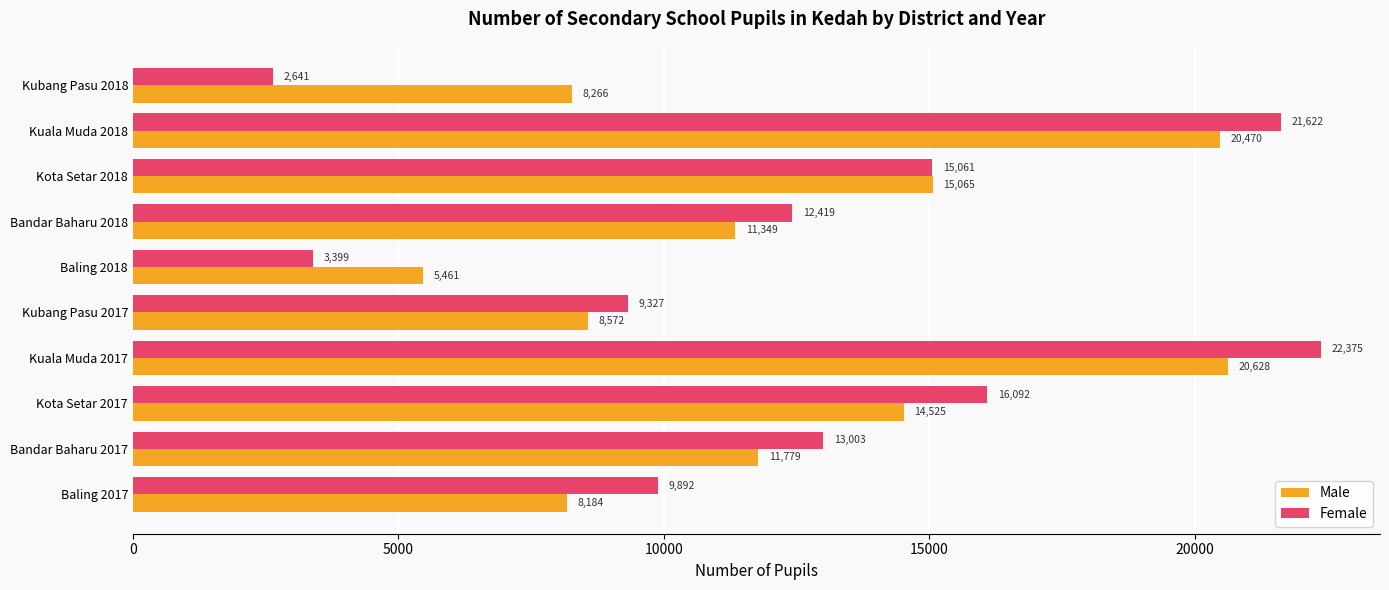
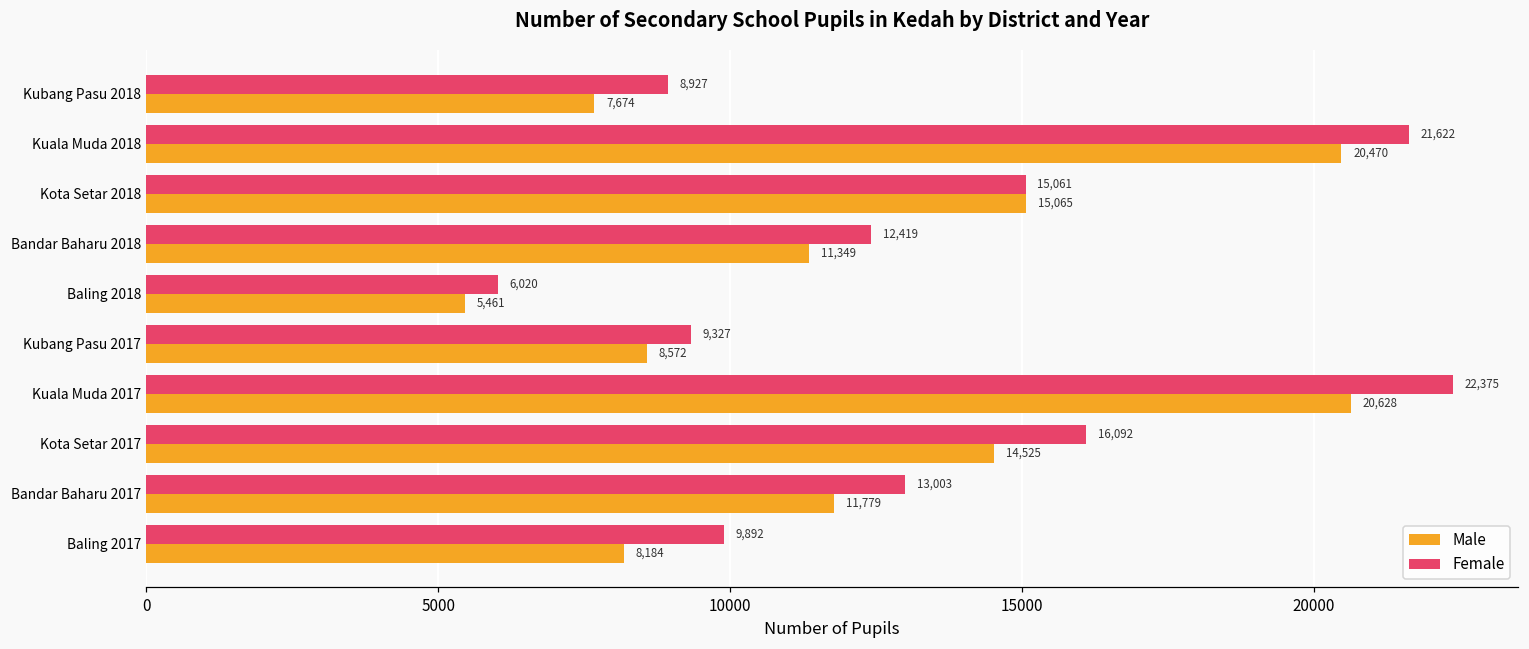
  {
    "Male": {
-     "Kubang Pasu 2018": "8,266",
+     "Kubang Pasu 2018": "7,674",
      "Kuala Muda 2018": "20,470",
      "Kota Setar 2018": "15,065",
      "Bandar Baharu 2018": "11,349",
      "Baling 2018": "5,461",
      "Kubang Pasu 2017": "8,572",
      "Kuala Muda 2017": "20,628",
      "Kota Setar 2017": "14,525",
      "Bandar Baharu 2017": "11,779",
      "Baling 2017": "8,184"
    },
    "Female": {
-     "Kubang Pasu 2018": "2,641",
+     "Kubang Pasu 2018": "8,927",
      "Kuala Muda 2018": "21,622",
      "Kota Setar 2018": "15,061",
      "Bandar Baharu 2018": "12,419",
-     "Baling 2018": "3,399",
+     "Baling 2018": "6,020",
      "Kubang Pasu 2017": "9,327",
      "Kuala Muda 2017": "22,375",
      "Kota Setar 2017": "16,092",
      "Bandar Baharu 2017": "13,003",
      "Baling 2017": "9,892"
    }
  }
